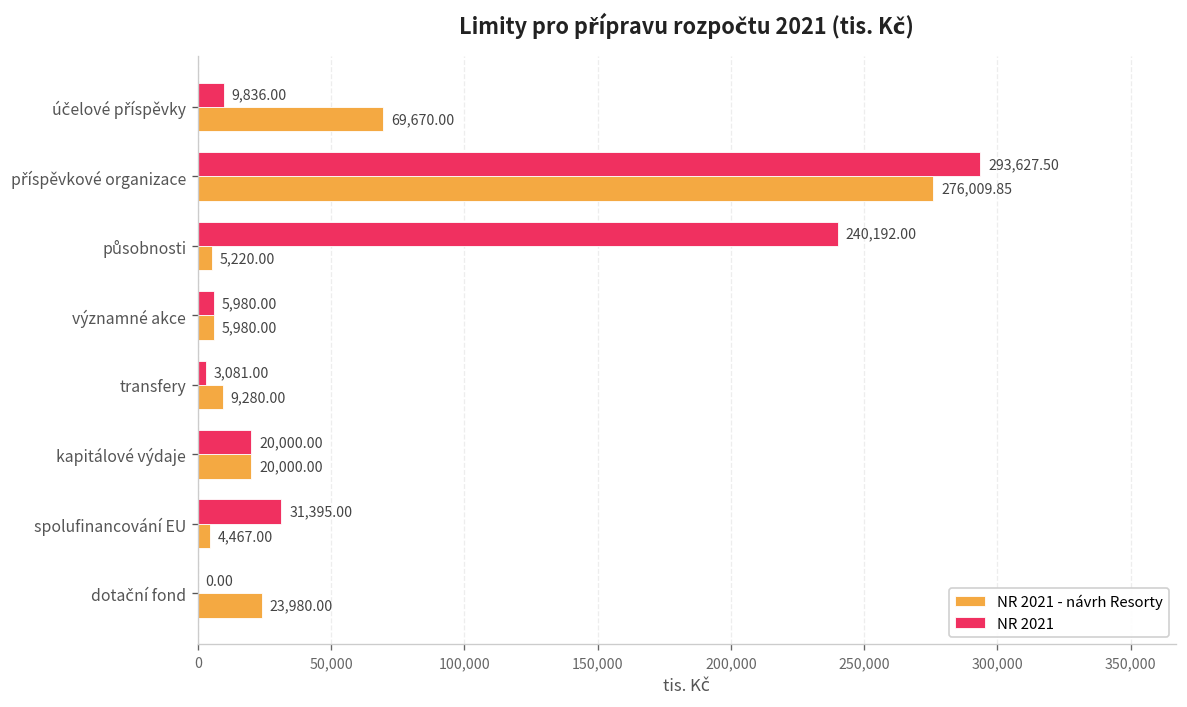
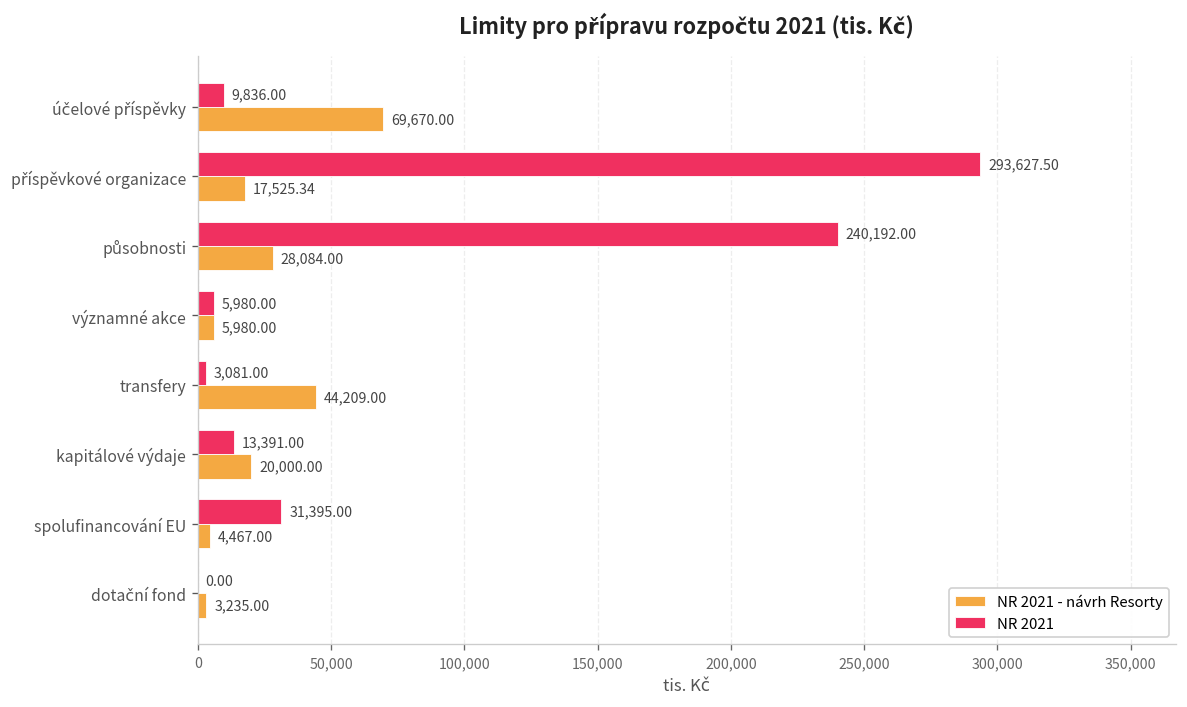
  {
    "NR 2021 - návrh Resorty": {
      "účelové příspěvky": "69,670.00",
-     "příspěvkové organizace": "276,009.85",
-     "působnosti": "5,220.00",
+     "příspěvkové organizace": "17,525.34",
+     "působnosti": "28,084.00",
      "významné akce": "5,980.00",
-     "transfery": "9,280.00",
+     "transfery": "44,209.00",
      "kapitálové výdaje": "20,000.00",
      "spolufinancování EU": "4,467.00",
-     "dotační fond": "23,980.00"
+     "dotační fond": "3,235.00"
    },
    "NR 2021": {
      "účelové příspěvky": "9,836.00",
      "příspěvkové organizace": "293,627.50",
      "působnosti": "240,192.00",
      "významné akce": "5,980.00",
      "transfery": "3,081.00",
-     "kapitálové výdaje": "20,000.00",
+     "kapitálové výdaje": "13,391.00",
      "spolufinancování EU": "31,395.00",
      "dotační fond": "0.00"
    }
  }
